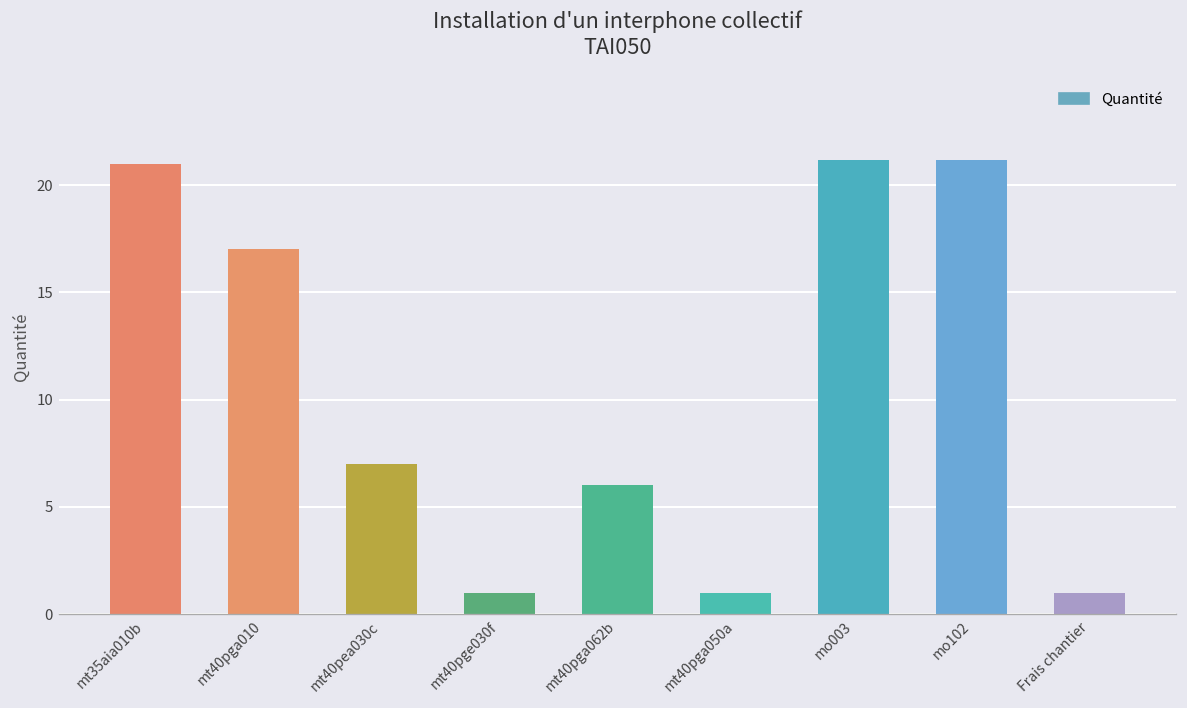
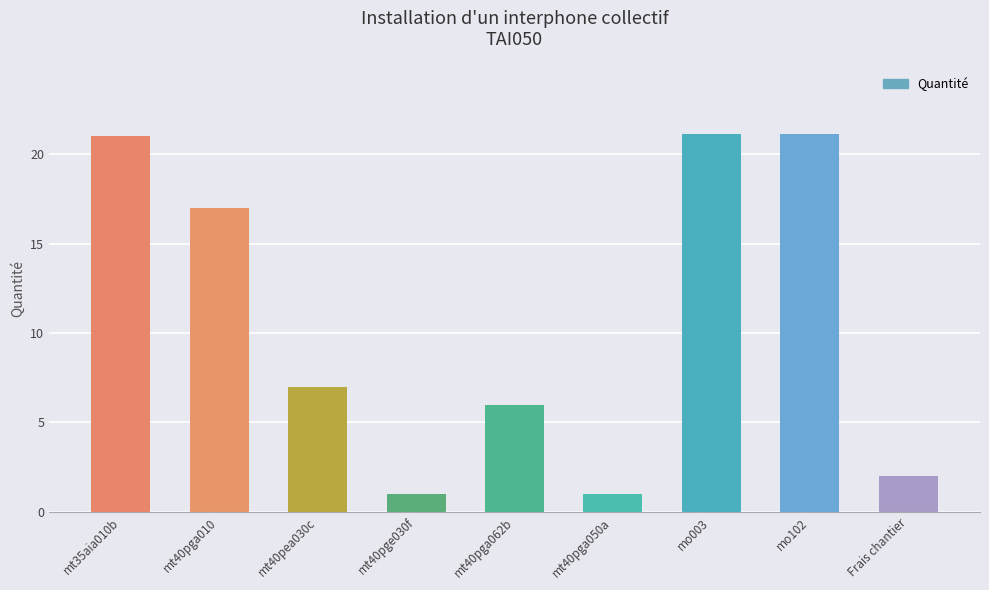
  {
    "mt35aia010b": 21,
    "mt40pga010": 17,
    "mt40pea030c": 7,
    "mt40pge030f": 1,
    "mt40pga062b": 6,
    "mt40pga050a": 1,
    "mo003": 21.1,
    "mo102": 21.1,
-   "Frais chantier": 1
+   "Frais chantier": 2
  }
